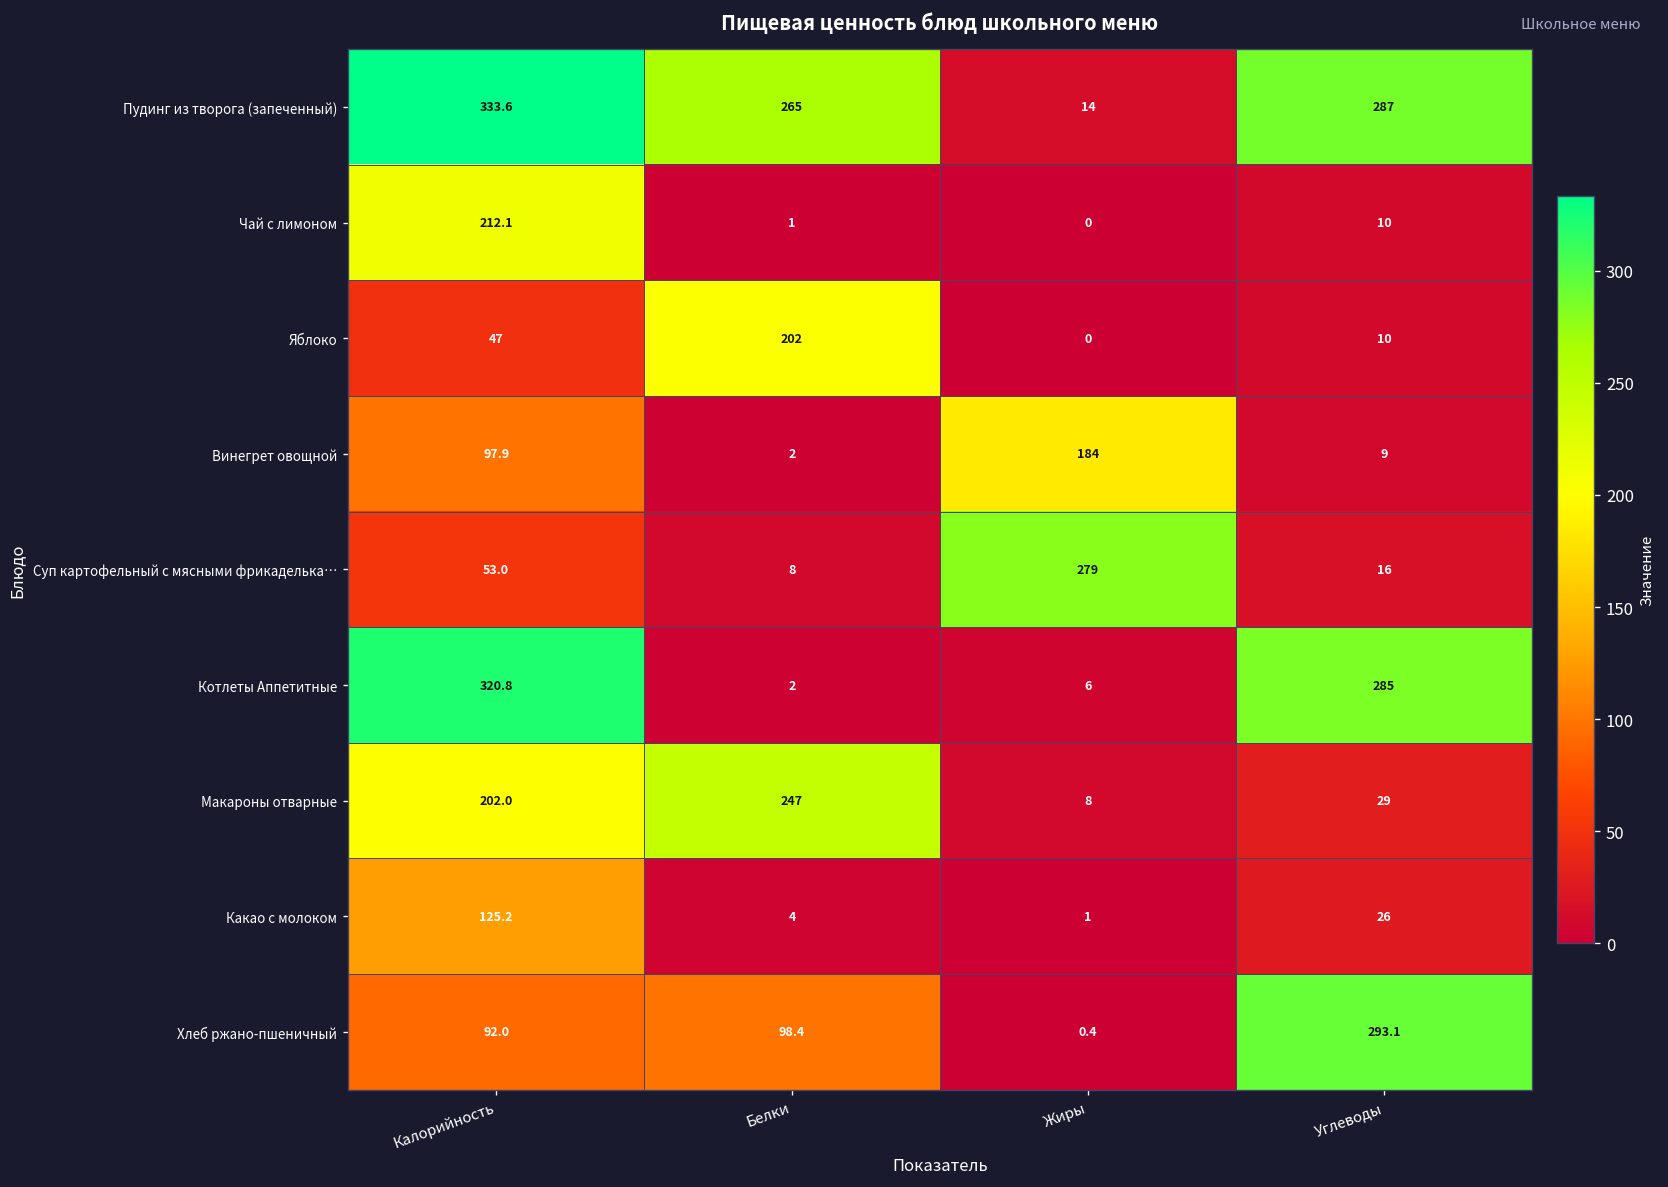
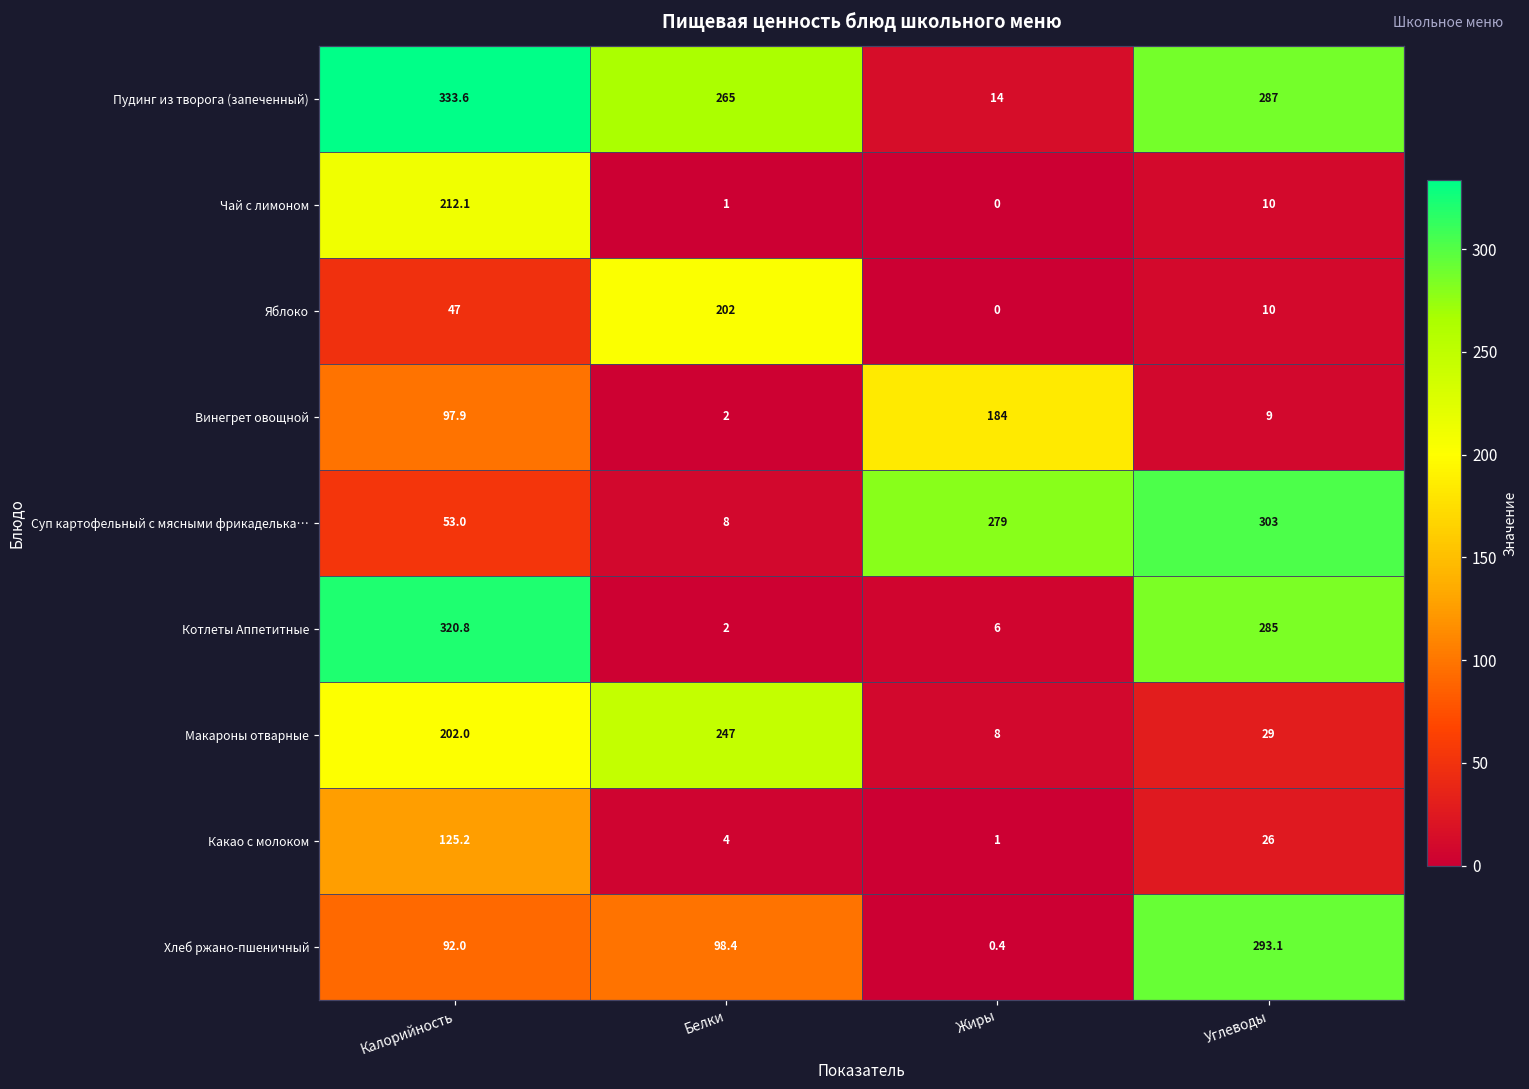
  {
    "Пудинг из творога (запеченный)": {
      "Калорийность": 333.6,
      "Белки": 265,
      "Жиры": 14,
      "Углеводы": 287
    },
    "Чай с лимоном": {
      "Калорийность": 212.1,
      "Белки": 1,
      "Жиры": 0,
      "Углеводы": 10
    },
    "Яблоко": {
      "Калорийность": 47,
      "Белки": 202,
      "Жиры": 0,
      "Углеводы": 10
    },
    "Винегрет овощной": {
      "Калорийность": 97.9,
      "Белки": 2,
      "Жиры": 184,
      "Углеводы": 9
    },
    "Суп картофельный с мясными фрикаделька…": {
      "Калорийность": 53.0,
      "Белки": 8,
      "Жиры": 279,
-     "Углеводы": 16
+     "Углеводы": 303
    },
    "Котлеты Аппетитные": {
      "Калорийность": 320.8,
      "Белки": 2,
      "Жиры": 6,
      "Углеводы": 285
    },
    "Макароны отварные": {
      "Калорийность": 202.0,
      "Белки": 247,
      "Жиры": 8,
      "Углеводы": 29
    },
    "Какао с молоком": {
      "Калорийность": 125.2,
      "Белки": 4,
      "Жиры": 1,
      "Углеводы": 26
    },
    "Хлеб ржано-пшеничный": {
      "Калорийность": 92.0,
      "Белки": 98.4,
      "Жиры": 0.4,
      "Углеводы": 293.1
    }
  }
